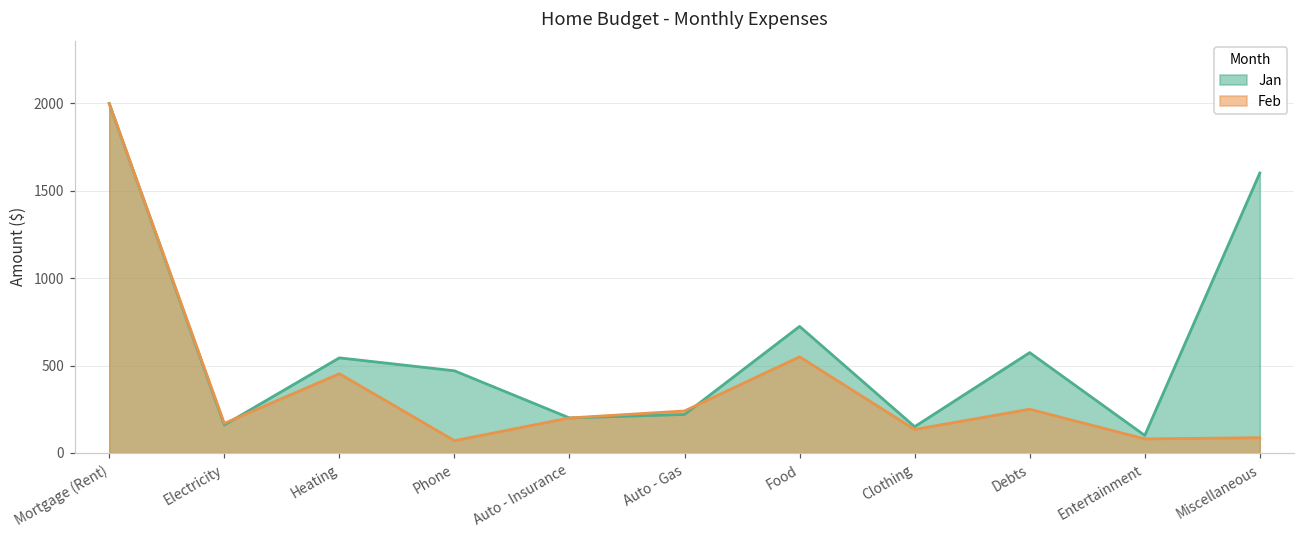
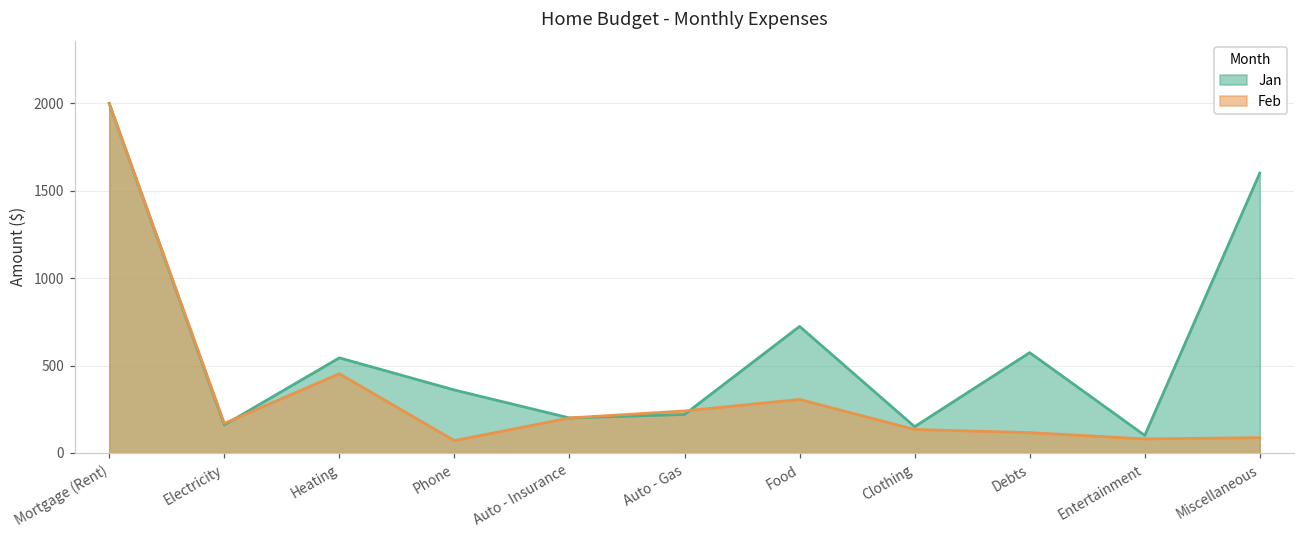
  {
    "Jan": {
      "Heating": 540,
-     "Phone": 470,
+     "Phone": 360,
      "Auto - Gas": 220,
      "Food": 720,
      "Debts": 570,
      "Entertainment": 100,
      "Miscellaneous": 1600
    },
    "Feb": {
      "Heating": 450,
      "Phone": 70,
      "Auto - Gas": 240,
-     "Food": 550,
-     "Debts": 250,
+     "Food": 310,
+     "Debts": 120,
      "Entertainment": 80,
      "Miscellaneous": 90
    }
  }
